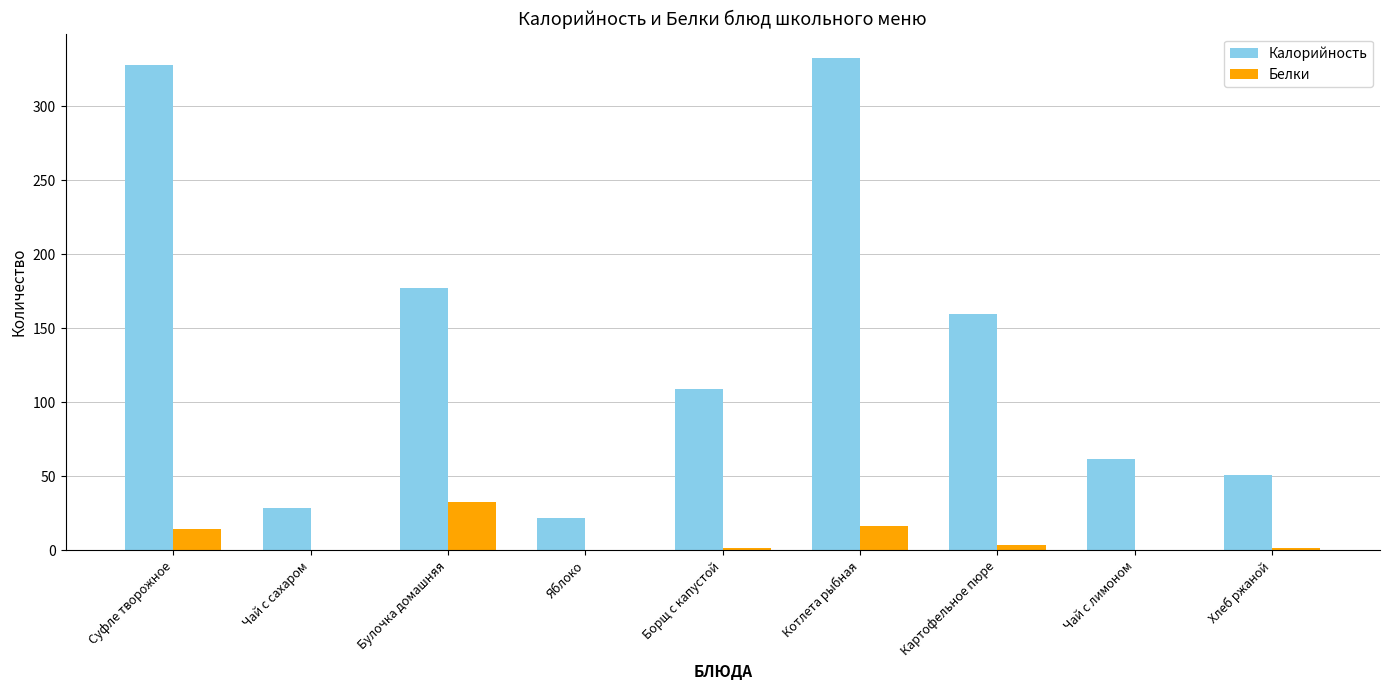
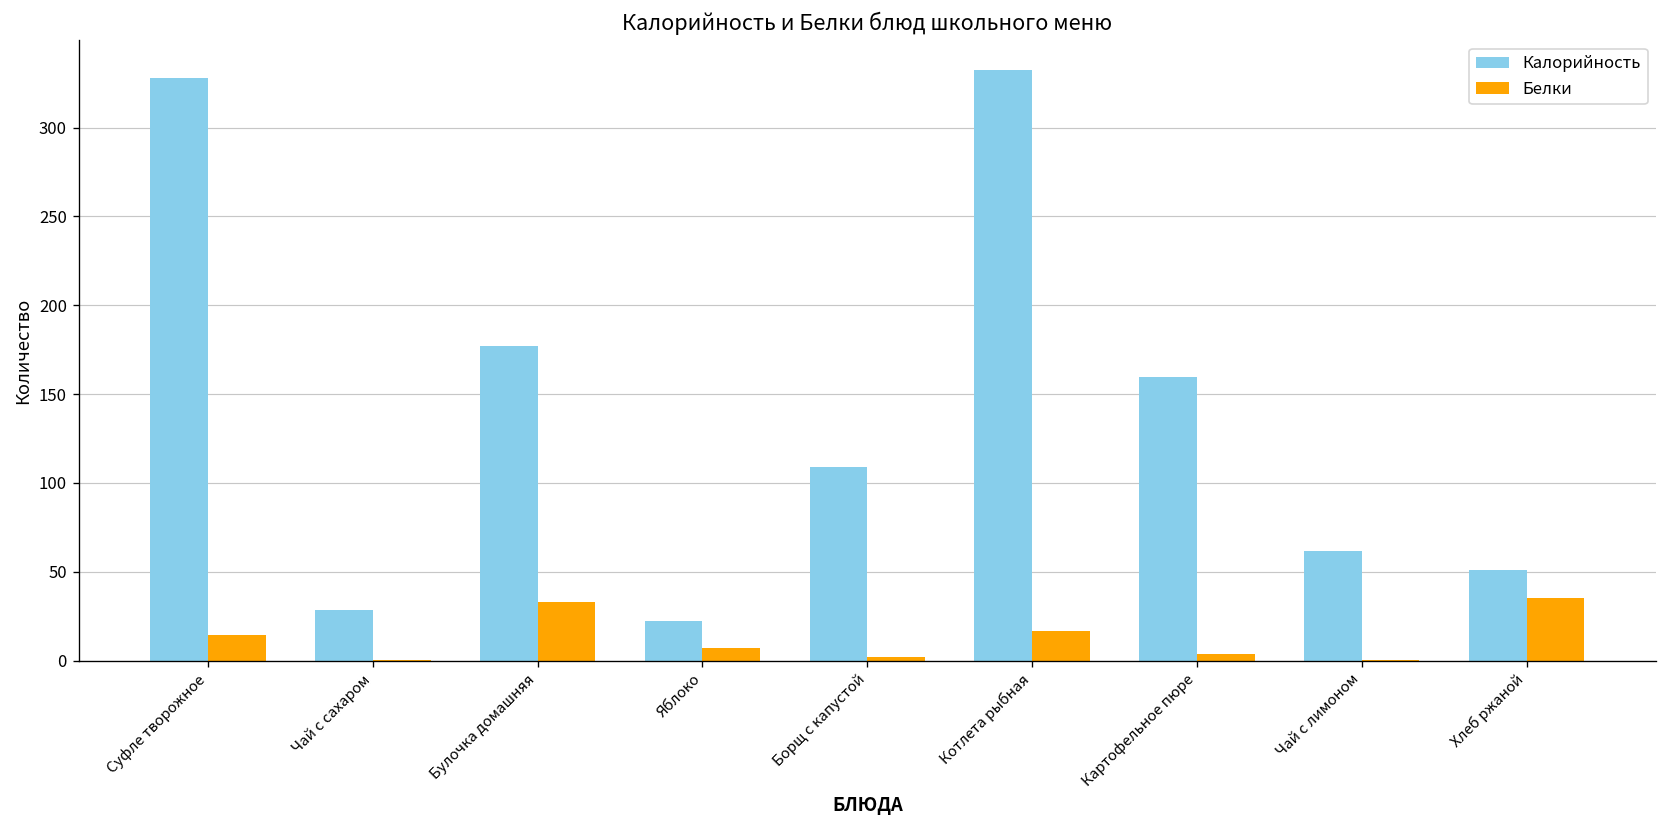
  {
    "Калорийность": {
      "Суфле творожное": 328,
      "Чай с сахаром": 28,
      "Булочка домашняя": 177,
      "Яблоко": 22,
      "Борщ с капустой": 109,
      "Котлета рыбная": 332,
      "Картофельное пюре": 160,
      "Чай с лимоном": 62,
      "Хлеб ржаной": 51
    },
    "Белки": {
      "Суфле творожное": 14,
      "Булочка домашняя": 33,
-     "Яблоко": 0,
+     "Яблоко": 7,
      "Борщ с капустой": 2,
      "Котлета рыбная": 17,
      "Картофельное пюре": 3,
-     "Хлеб ржаной": 2
+     "Хлеб ржаной": 35
    }
  }
